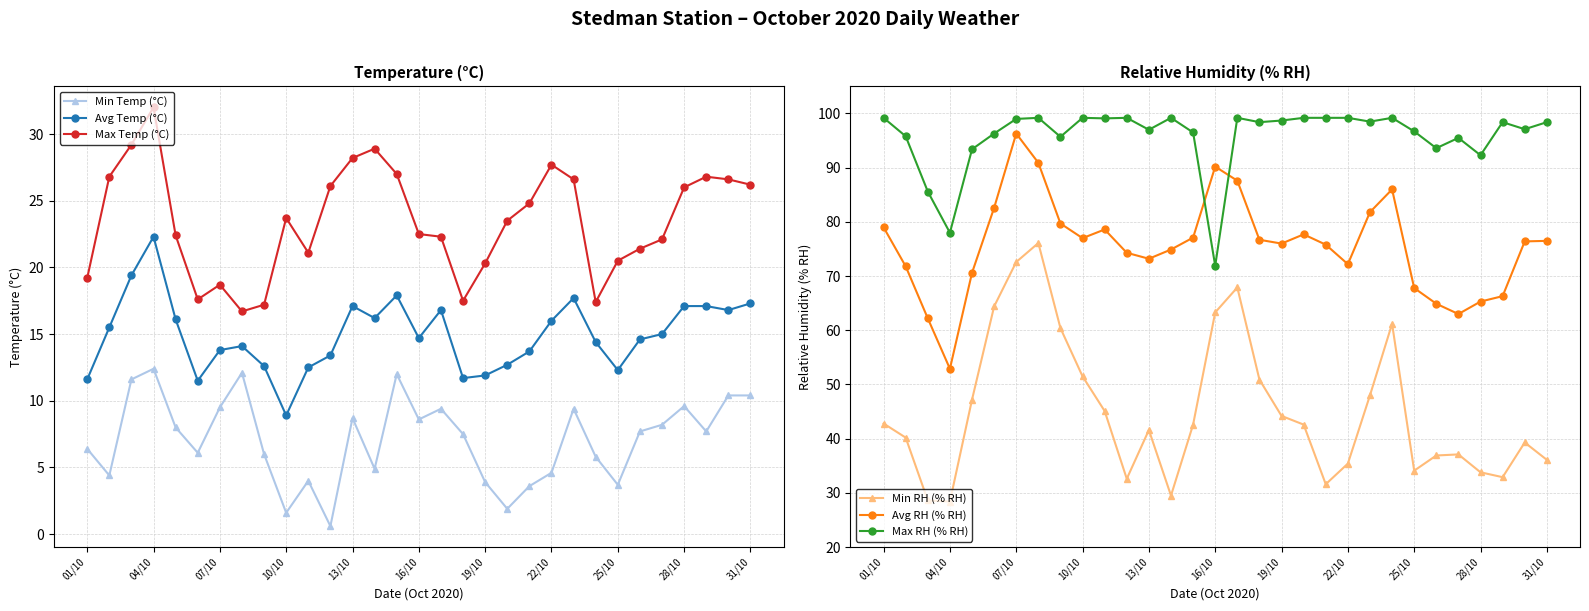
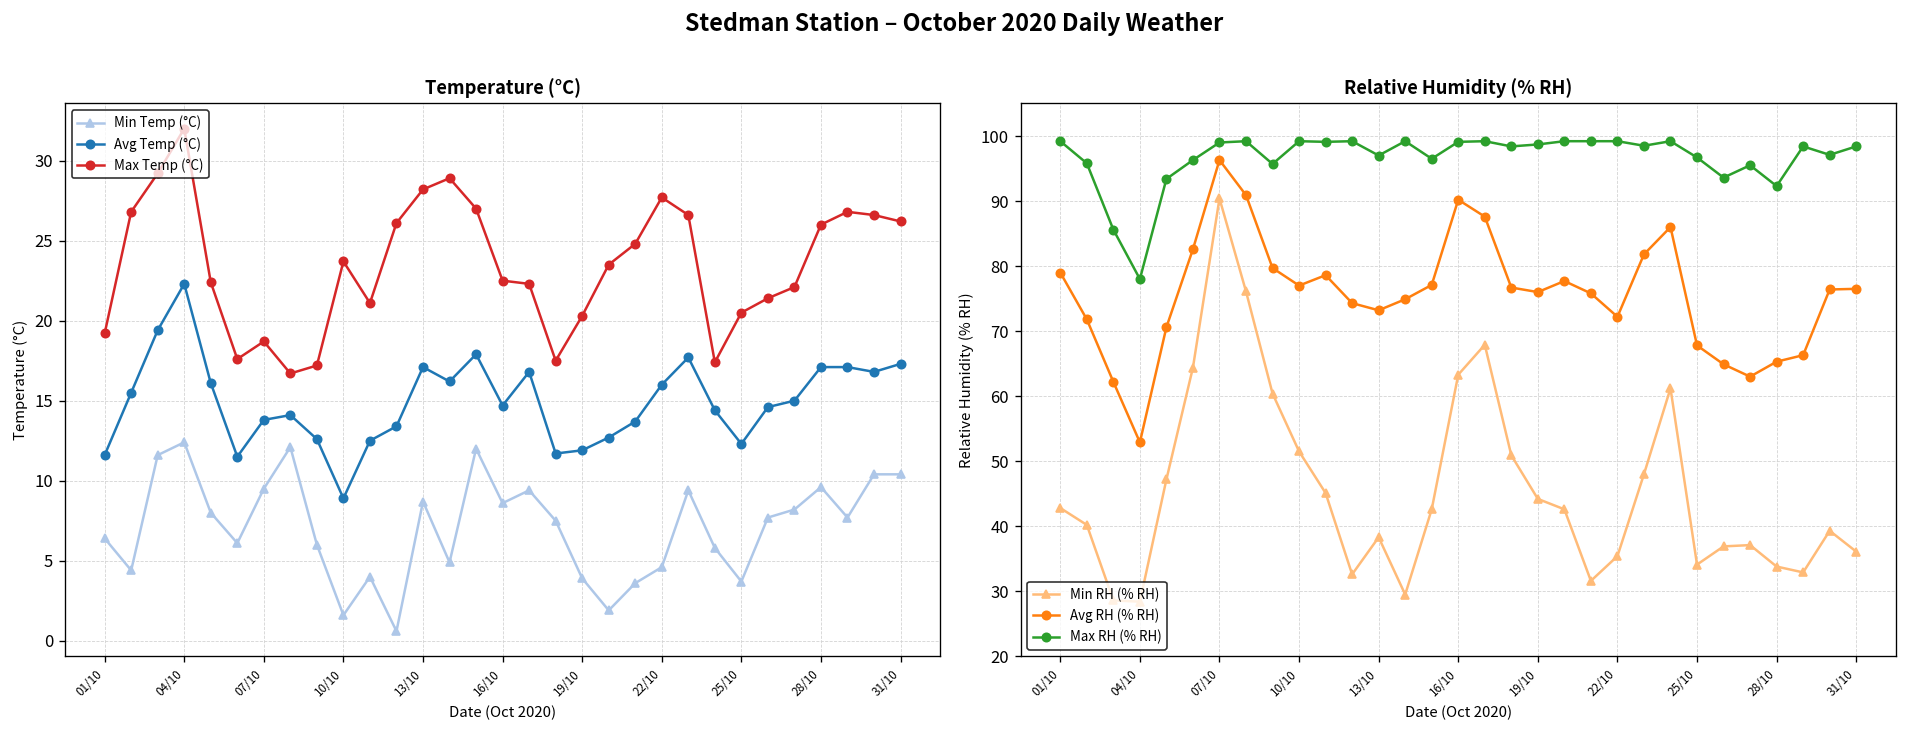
  {
    "Temperature (°C)": {
      "Min Temp (°C)": {
        "01/10": 6.4,
        "04/10": 12.4,
        "07/10": 9.5,
        "10/10": 1.6,
        "13/10": 8.7,
        "16/10": 8.6,
        "19/10": 3.9,
        "22/10": 4.6,
        "25/10": 3.7,
        "28/10": 9.6,
        "31/10": 10.4
      },
      "Avg Temp (°C)": {
        "01/10": 11.6,
        "04/10": 22.3,
        "07/10": 13.8,
        "10/10": 8.9,
        "13/10": 17.1,
        "16/10": 14.7,
        "19/10": 11.9,
        "22/10": 16.0,
        "25/10": 12.3,
        "28/10": 17.1,
        "31/10": 17.3
      },
      "Max Temp (°C)": {
        "01/10": 19.2,
        "07/10": 18.7,
        "10/10": 23.7,
        "13/10": 28.2,
        "16/10": 22.5,
        "19/10": 20.3,
        "22/10": 27.7,
        "25/10": 20.5,
        "28/10": 26.0,
        "31/10": 26.2
      }
    },
    "Relative Humidity (% RH)": {
      "Min RH (% RH)": {
        "01/10": 43,
-       "07/10": 73,
+       "07/10": 90,
        "10/10": 52,
-       "13/10": 42,
+       "13/10": 38,
        "16/10": 63,
        "19/10": 44,
        "22/10": 35,
        "25/10": 34,
        "28/10": 34,
        "31/10": 36
      },
      "Avg RH (% RH)": {
        "01/10": 79,
        "04/10": 53,
        "07/10": 96,
        "10/10": 77,
        "13/10": 73,
        "16/10": 90,
        "19/10": 76,
        "22/10": 72,
        "25/10": 68,
        "28/10": 65,
        "31/10": 77
      },
      "Max RH (% RH)": {
        "01/10": 99,
        "04/10": 78,
        "07/10": 99,
        "10/10": 99,
        "13/10": 97,
-       "16/10": 72,
+       "16/10": 99,
        "19/10": 99,
        "22/10": 99,
        "25/10": 97,
        "28/10": 92,
        "31/10": 98
      }
    }
  }
